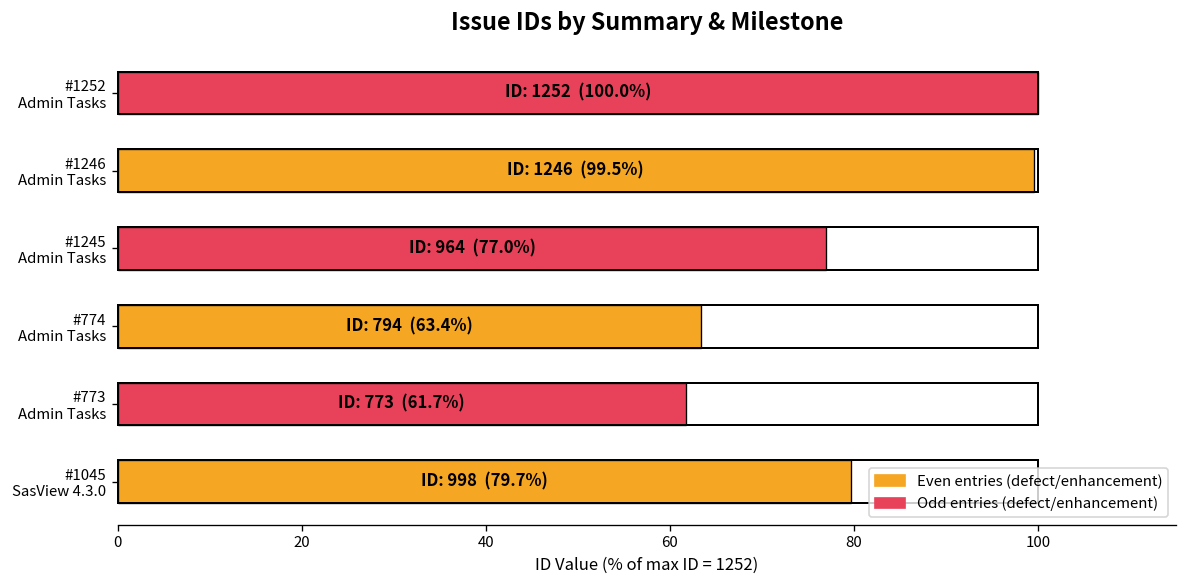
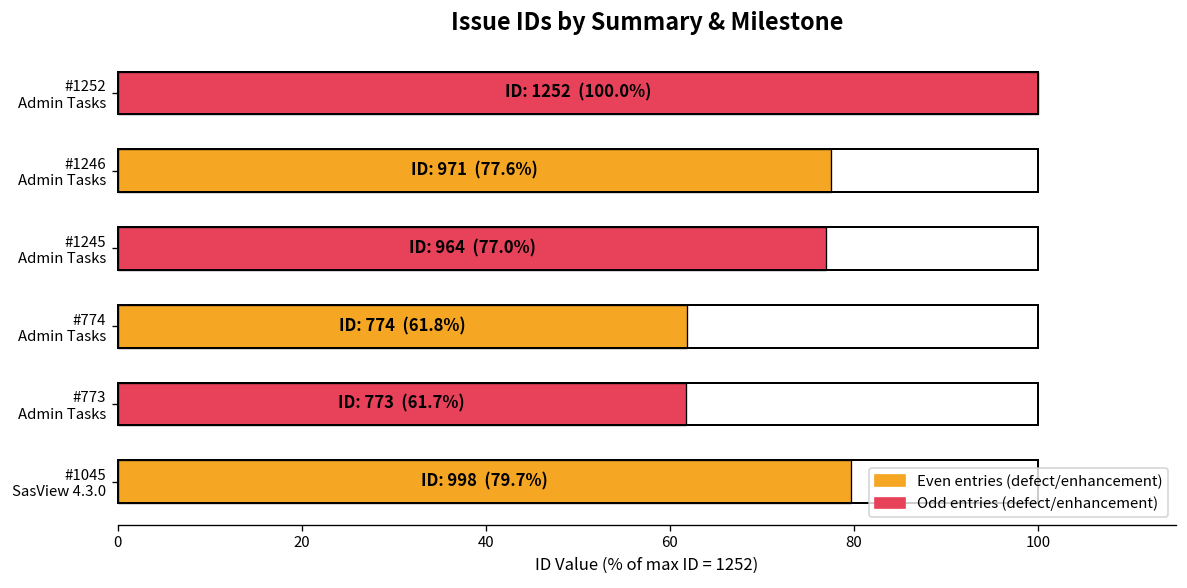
  {
    "#1252 Admin Tasks": "(100.0%)",
-   "#1246 Admin Tasks": "1246 (99.5%)",
+   "#1246 Admin Tasks": "971 (77.6%)",
    "#1245 Admin Tasks": "(77.0%)",
-   "#774 Admin Tasks": "794 (63.4%)",
+   "#774 Admin Tasks": "774 (61.8%)",
    "#773 Admin Tasks": "(61.7%)",
    "#1045 SasView 4.3.0": "(79.7%)"
  }
